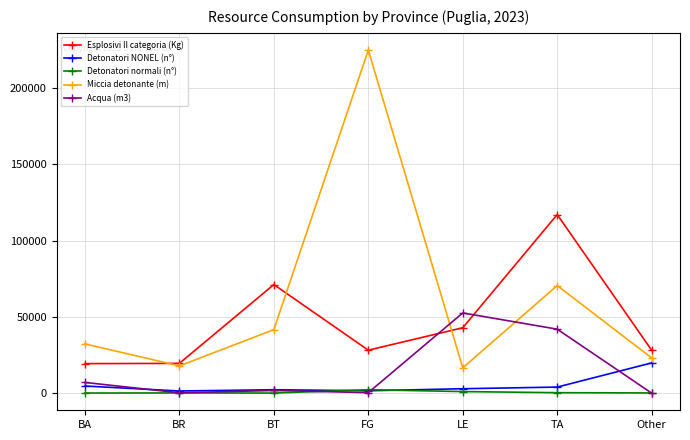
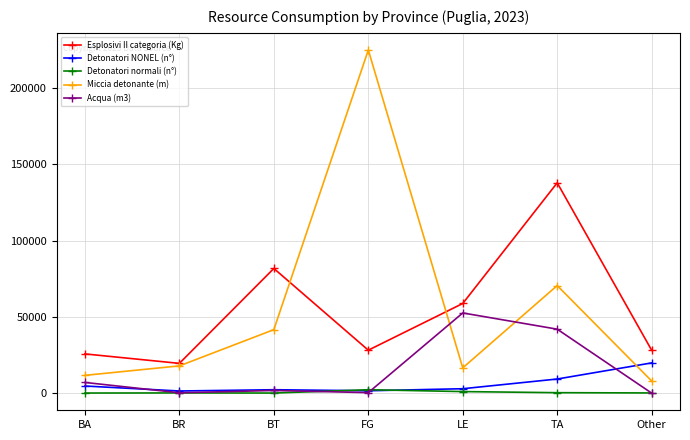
  {
    "Esplosivi II categoria (Kg)": {
-     "BA": 19000,
-     "BT": 71000,
+     "BA": 26000,
+     "BT": 82000,
      "FG": 28000,
-     "LE": 43000,
-     "TA": 117000,
+     "LE": 59000,
+     "TA": 138000,
      "Other": 28000
    },
    "Detonatori NONEL (n°)": {
      "BA": 5000,
      "LE": 3000,
-     "TA": 4000,
+     "TA": 9000,
      "Other": 20000
    },
    "Detonatori normali (n°)": {
      "BA": 0,
      "LE": 1000,
      "TA": 0
    },
    "Miccia detonante (m)": {
-     "BA": 32000,
+     "BA": 12000,
      "BT": 42000,
      "FG": 225000,
      "LE": 17000,
      "TA": 71000,
-     "Other": 23000
+     "Other": 8000
    },
    "Acqua (m3)": {
      "BA": 7000,
      "LE": 53000,
      "TA": 42000
    }
  }
